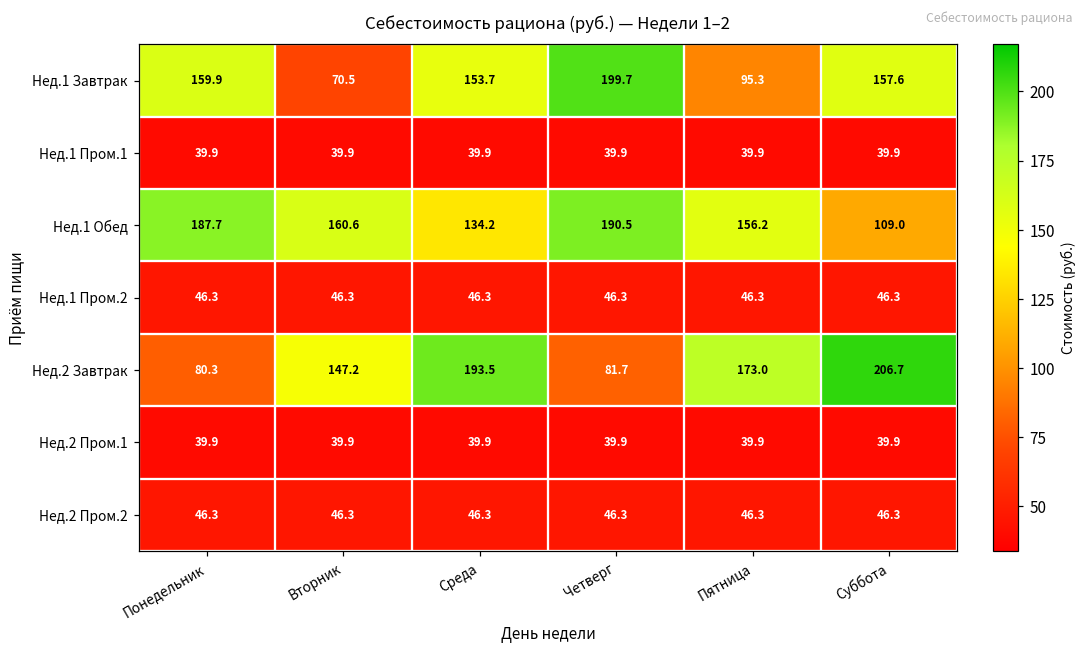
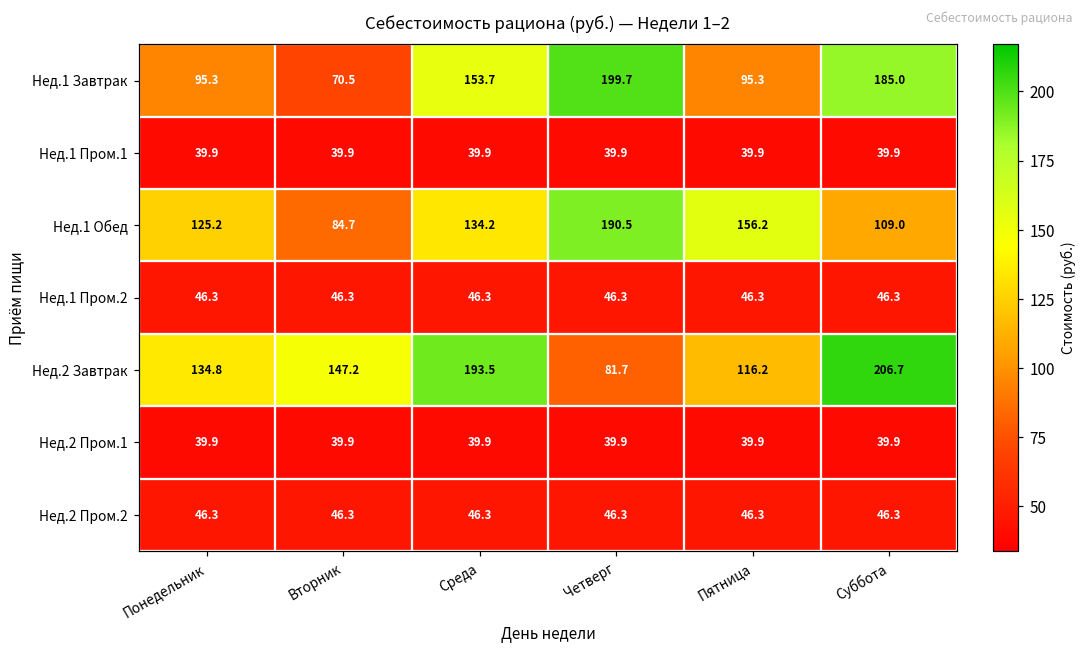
  {
    "Нед.1 Завтрак": {
-     "Понедельник": 159.9,
+     "Понедельник": 95.3,
      "Вторник": 70.5,
      "Среда": 153.7,
      "Четверг": 199.7,
      "Пятница": 95.3,
-     "Суббота": 157.6
+     "Суббота": 185.0
    },
    "Нед.1 Пром.1": {
      "Понедельник": 39.9,
      "Вторник": 39.9,
      "Среда": 39.9,
      "Четверг": 39.9,
      "Пятница": 39.9,
      "Суббота": 39.9
    },
    "Нед.1 Обед": {
-     "Понедельник": 187.7,
-     "Вторник": 160.6,
+     "Понедельник": 125.2,
+     "Вторник": 84.7,
      "Среда": 134.2,
      "Четверг": 190.5,
      "Пятница": 156.2,
      "Суббота": 109.0
    },
    "Нед.1 Пром.2": {
      "Понедельник": 46.3,
      "Вторник": 46.3,
      "Среда": 46.3,
      "Четверг": 46.3,
      "Пятница": 46.3,
      "Суббота": 46.3
    },
    "Нед.2 Завтрак": {
-     "Понедельник": 80.3,
+     "Понедельник": 134.8,
      "Вторник": 147.2,
      "Среда": 193.5,
      "Четверг": 81.7,
-     "Пятница": 173.0,
+     "Пятница": 116.2,
      "Суббота": 206.7
    },
    "Нед.2 Пром.1": {
      "Понедельник": 39.9,
      "Вторник": 39.9,
      "Среда": 39.9,
      "Четверг": 39.9,
      "Пятница": 39.9,
      "Суббота": 39.9
    },
    "Нед.2 Пром.2": {
      "Понедельник": 46.3,
      "Вторник": 46.3,
      "Среда": 46.3,
      "Четверг": 46.3,
      "Пятница": 46.3,
      "Суббота": 46.3
    }
  }
